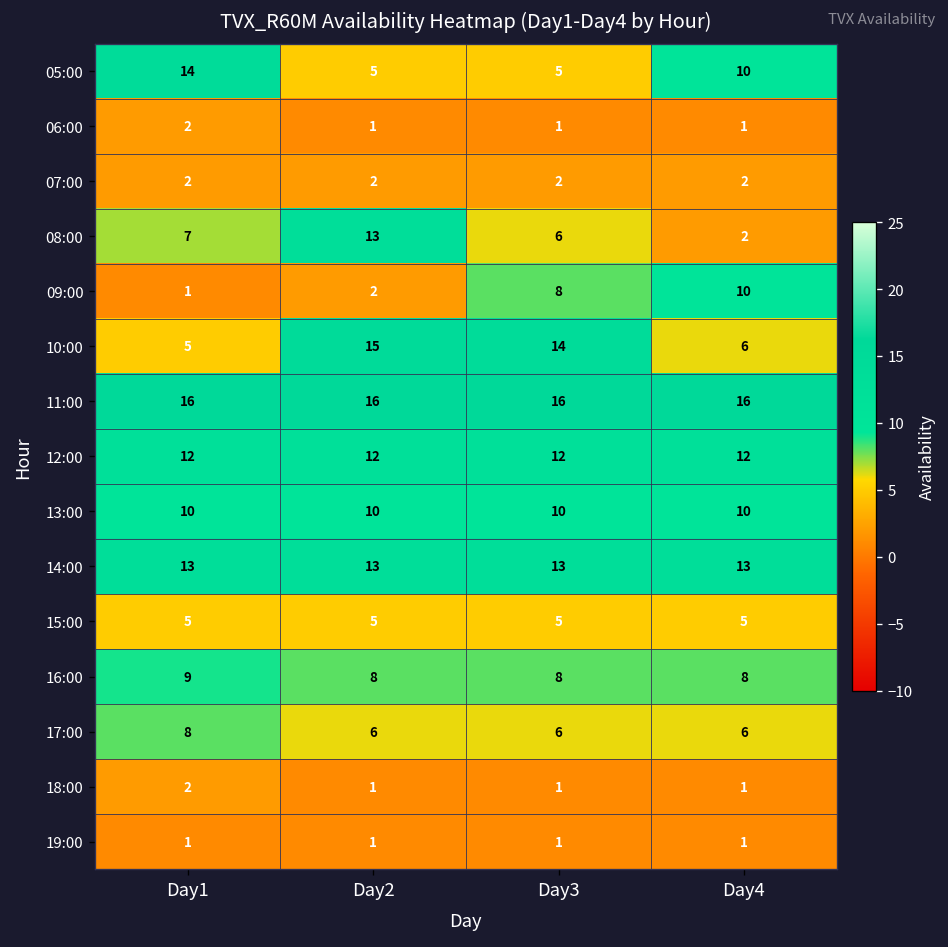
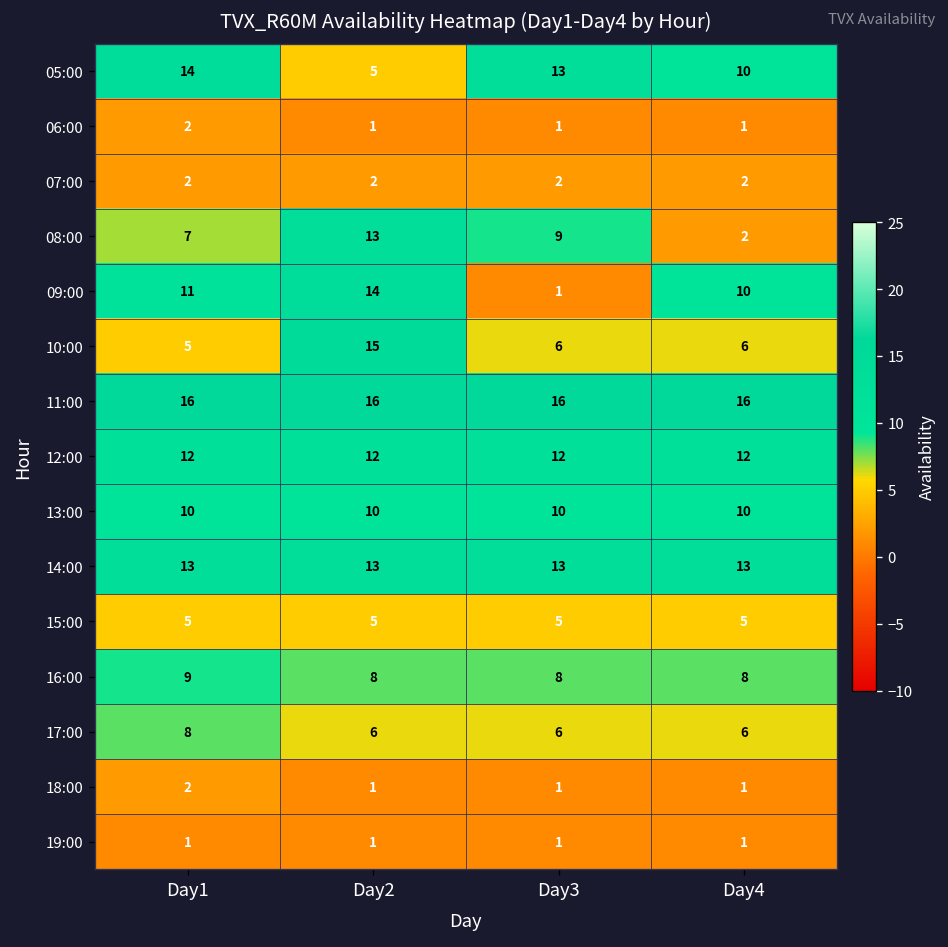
  {
    "05:00": {
      "Day1": 14,
      "Day2": 5,
-     "Day3": 5,
+     "Day3": 13,
      "Day4": 10
    },
    "06:00": {
      "Day1": 2,
      "Day2": 1,
      "Day3": 1,
      "Day4": 1
    },
    "07:00": {
      "Day1": 2,
      "Day2": 2,
      "Day3": 2,
      "Day4": 2
    },
    "08:00": {
      "Day1": 7,
      "Day2": 13,
-     "Day3": 6,
+     "Day3": 9,
      "Day4": 2
    },
    "09:00": {
-     "Day1": 1,
-     "Day2": 2,
-     "Day3": 8,
+     "Day1": 11,
+     "Day2": 14,
+     "Day3": 1,
      "Day4": 10
    },
    "10:00": {
      "Day1": 5,
      "Day2": 15,
-     "Day3": 14,
+     "Day3": 6,
      "Day4": 6
    },
    "11:00": {
      "Day1": 16,
      "Day2": 16,
      "Day3": 16,
      "Day4": 16
    },
    "12:00": {
      "Day1": 12,
      "Day2": 12,
      "Day3": 12,
      "Day4": 12
    },
    "13:00": {
      "Day1": 10,
      "Day2": 10,
      "Day3": 10,
      "Day4": 10
    },
    "14:00": {
      "Day1": 13,
      "Day2": 13,
      "Day3": 13,
      "Day4": 13
    },
    "15:00": {
      "Day1": 5,
      "Day2": 5,
      "Day3": 5,
      "Day4": 5
    },
    "16:00": {
      "Day1": 9,
      "Day2": 8,
      "Day3": 8,
      "Day4": 8
    },
    "17:00": {
      "Day1": 8,
      "Day2": 6,
      "Day3": 6,
      "Day4": 6
    },
    "18:00": {
      "Day1": 2,
      "Day2": 1,
      "Day3": 1,
      "Day4": 1
    },
    "19:00": {
      "Day1": 1,
      "Day2": 1,
      "Day3": 1,
      "Day4": 1
    }
  }
